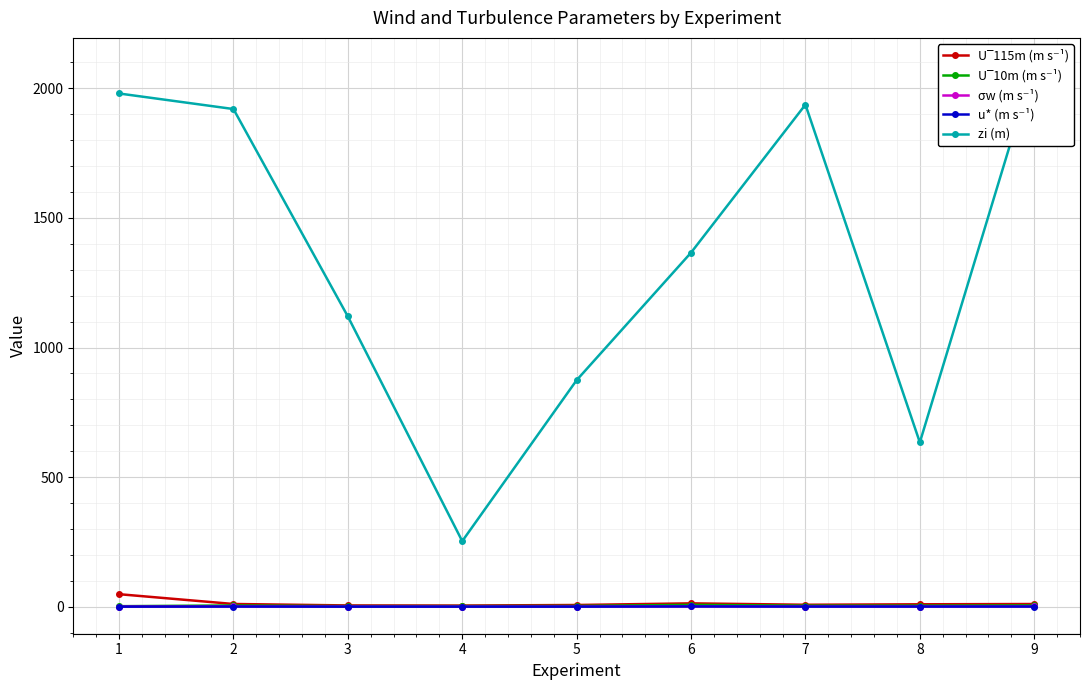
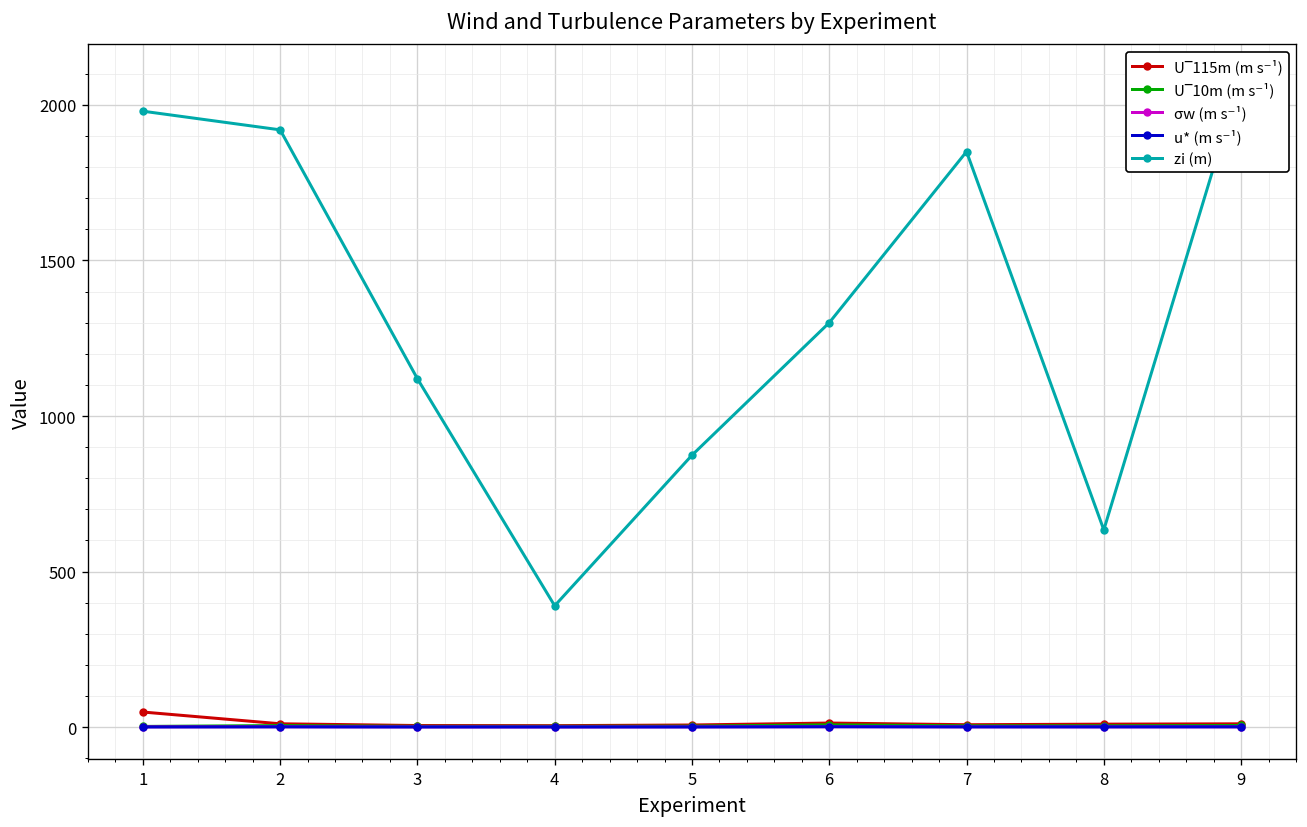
  {
    "U‾115m (m s⁻¹)": {
      "1": 50
    },
    "zi (m)": {
      "1": 1980,
      "2": 1920,
      "3": 1120,
-     "4": 250,
+     "4": 390,
      "5": 870,
-     "6": 1370,
-     "7": 1940,
+     "6": 1300,
+     "7": 1850,
      "8": 630
    }
  }
